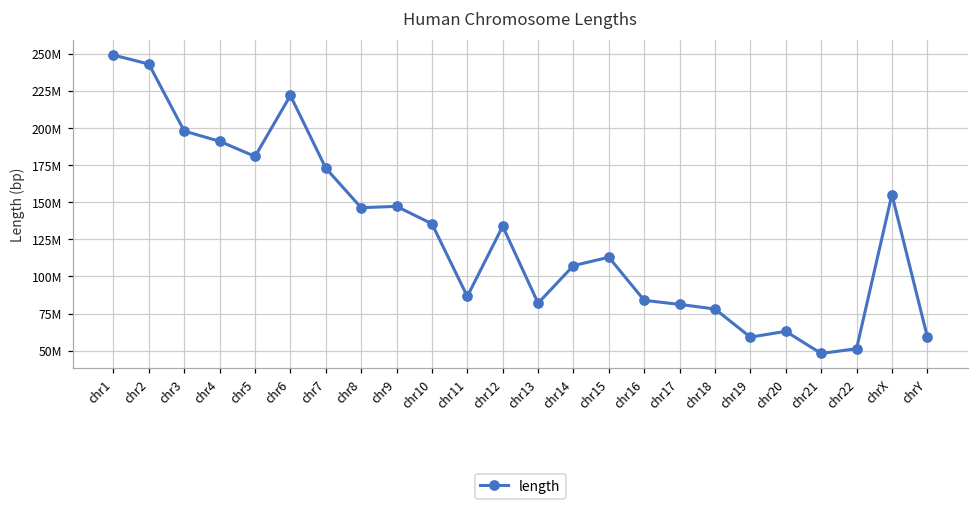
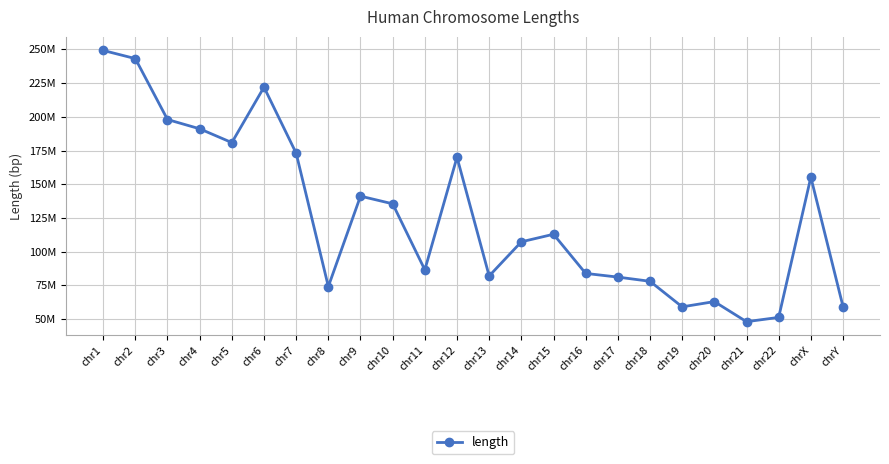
  {
    "chr1": 249000000,
    "chr2": 243000000,
    "chr3": 198000000,
    "chr4": 191000000,
    "chr5": 181000000,
    "chr6": 222000000,
    "chr7": 173000000,
-   "chr8": 146000000,
-   "chr9": 147000000,
+   "chr8": 74000000,
+   "chr9": 141000000,
    "chr10": 136000000,
    "chr11": 87000000,
-   "chr12": 134000000,
+   "chr12": 170000000,
    "chr13": 82000000,
    "chr14": 107000000,
    "chr15": 113000000,
    "chr16": 84000000,
    "chr17": 81000000,
    "chr18": 78000000,
    "chr19": 59000000,
    "chr20": 63000000,
    "chr21": 48000000,
    "chr22": 51000000,
    "chrX": 155000000,
    "chrY": 59000000
  }
